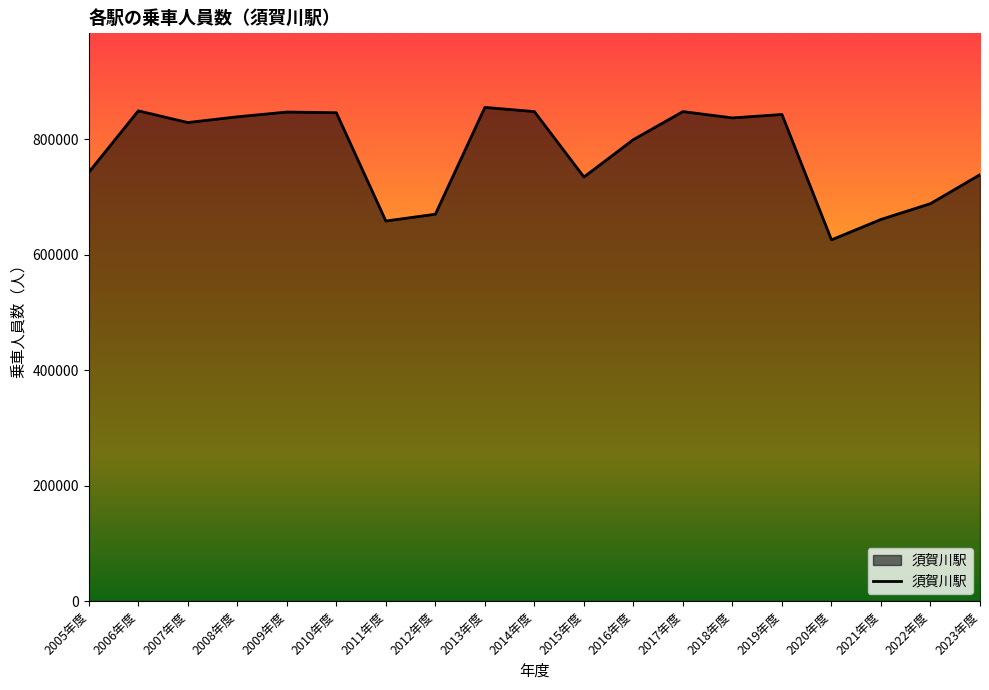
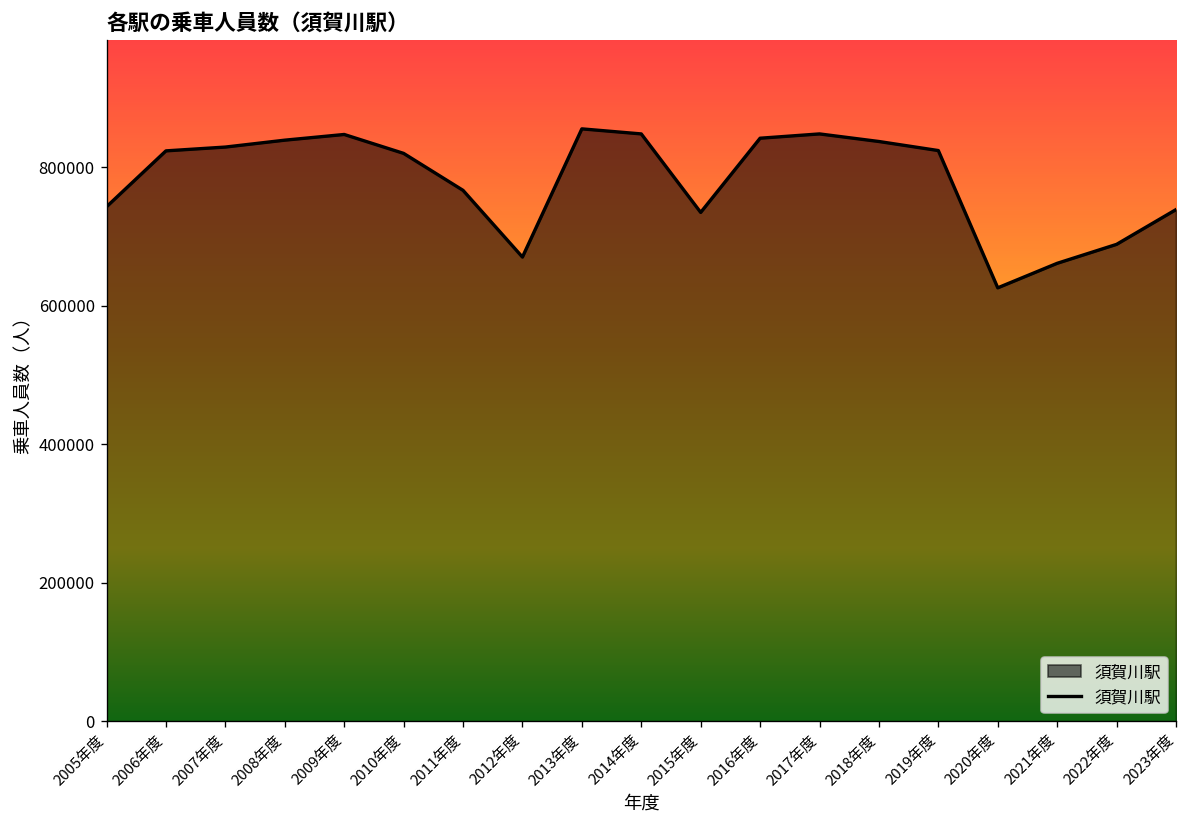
  {
    "2005年度": 740000,
-   "2006年度": 850000,
+   "2006年度": 820000,
    "2007年度": 830000,
    "2008年度": 840000,
    "2009年度": 850000,
-   "2010年度": 850000,
-   "2011年度": 660000,
+   "2010年度": 820000,
+   "2011年度": 770000,
    "2012年度": 670000,
    "2013年度": 860000,
    "2014年度": 850000,
    "2015年度": 730000,
-   "2016年度": 800000,
+   "2016年度": 840000,
    "2017年度": 850000,
    "2018年度": 840000,
-   "2019年度": 840000,
+   "2019年度": 820000,
    "2020年度": 630000,
    "2021年度": 660000,
    "2022年度": 690000,
    "2023年度": 740000
  }
